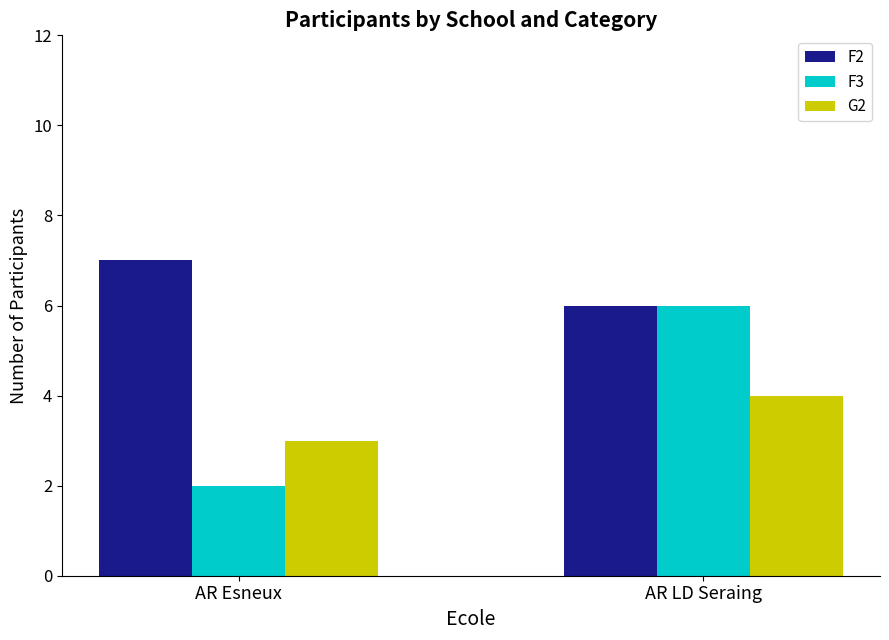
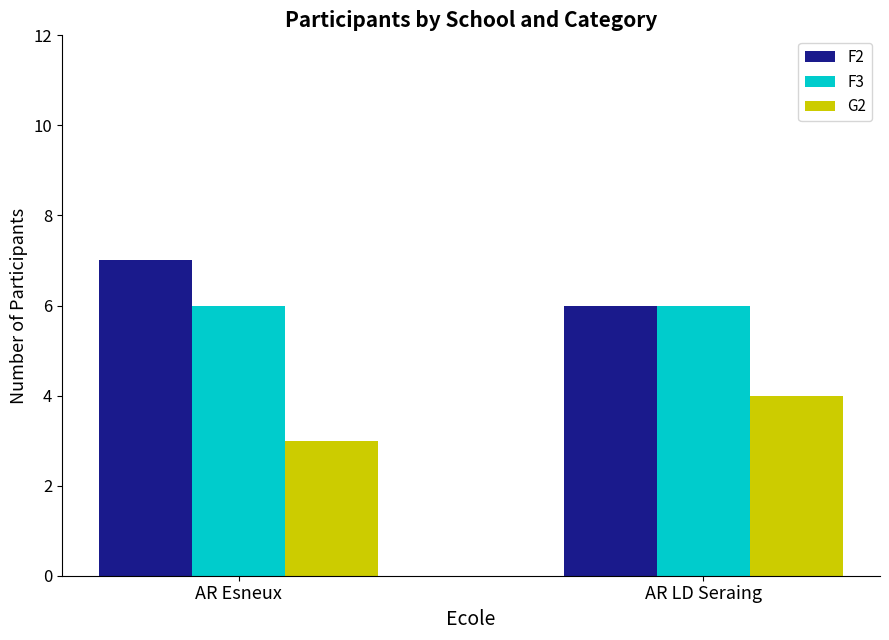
  {
    "F2": {
      "AR Esneux": 7,
      "AR LD Seraing": 6
    },
    "F3": {
-     "AR Esneux": 2,
+     "AR Esneux": 6,
      "AR LD Seraing": 6
    },
    "G2": {
      "AR Esneux": 3,
      "AR LD Seraing": 4
    }
  }
